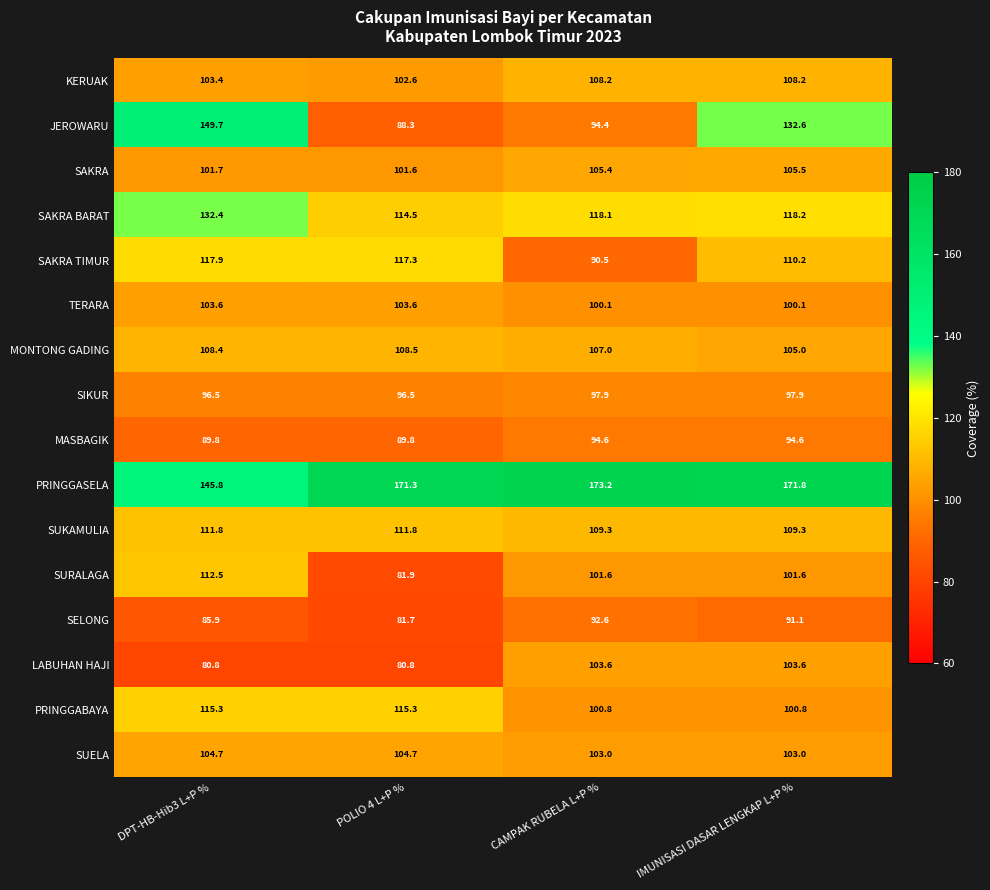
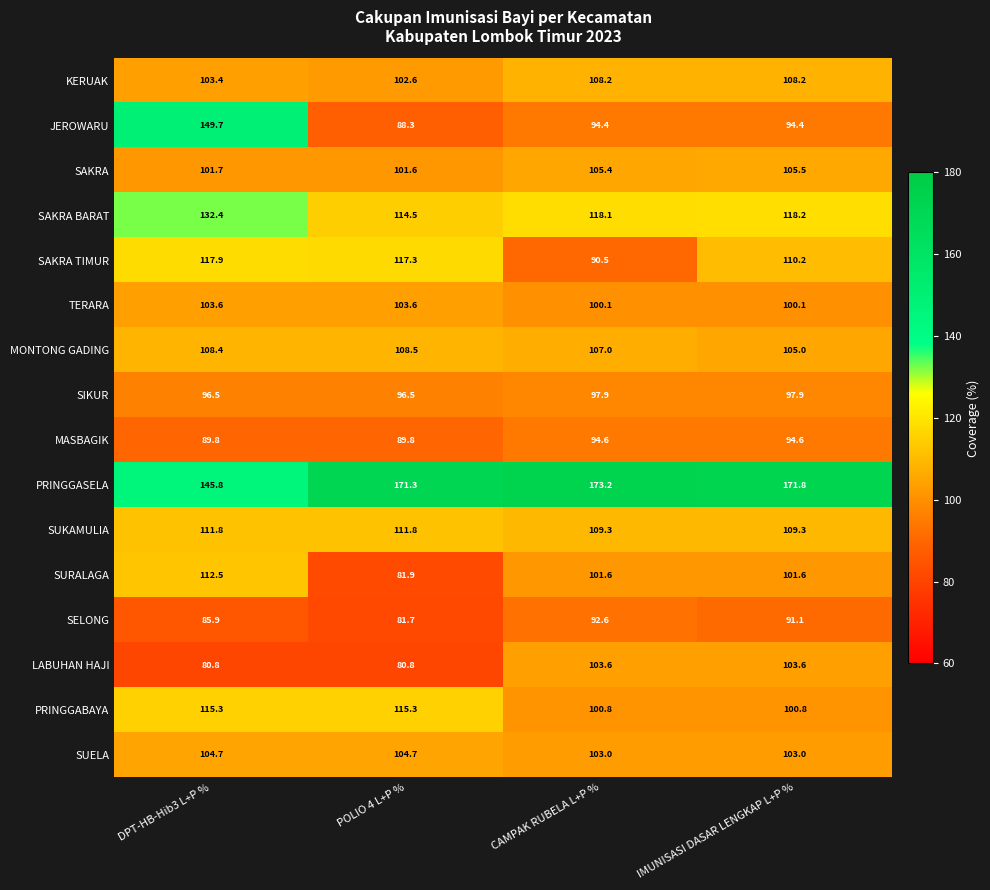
  {
    "KERUAK": {
      "DPT-HB-Hib3 L+P %": 103.4,
      "POLIO 4 L+P %": 102.6,
      "CAMPAK RUBELA L+P %": 108.2,
      "IMUNISASI DASAR LENGKAP L+P %": 108.2
    },
    "JEROWARU": {
      "DPT-HB-Hib3 L+P %": 149.7,
      "POLIO 4 L+P %": 88.3,
      "CAMPAK RUBELA L+P %": 94.4,
-     "IMUNISASI DASAR LENGKAP L+P %": 132.6
+     "IMUNISASI DASAR LENGKAP L+P %": 94.4
    },
    "SAKRA": {
      "DPT-HB-Hib3 L+P %": 101.7,
      "POLIO 4 L+P %": 101.6,
      "CAMPAK RUBELA L+P %": 105.4,
      "IMUNISASI DASAR LENGKAP L+P %": 105.5
    },
    "SAKRA BARAT": {
      "DPT-HB-Hib3 L+P %": 132.4,
      "POLIO 4 L+P %": 114.5,
      "CAMPAK RUBELA L+P %": 118.1,
      "IMUNISASI DASAR LENGKAP L+P %": 118.2
    },
    "SAKRA TIMUR": {
      "DPT-HB-Hib3 L+P %": 117.9,
      "POLIO 4 L+P %": 117.3,
      "CAMPAK RUBELA L+P %": 90.5,
      "IMUNISASI DASAR LENGKAP L+P %": 110.2
    },
    "TERARA": {
      "DPT-HB-Hib3 L+P %": 103.6,
      "POLIO 4 L+P %": 103.6,
      "CAMPAK RUBELA L+P %": 100.1,
      "IMUNISASI DASAR LENGKAP L+P %": 100.1
    },
    "MONTONG GADING": {
      "DPT-HB-Hib3 L+P %": 108.4,
      "POLIO 4 L+P %": 108.5,
      "CAMPAK RUBELA L+P %": 107.0,
      "IMUNISASI DASAR LENGKAP L+P %": 105.0
    },
    "SIKUR": {
      "DPT-HB-Hib3 L+P %": 96.5,
      "POLIO 4 L+P %": 96.5,
      "CAMPAK RUBELA L+P %": 97.9,
      "IMUNISASI DASAR LENGKAP L+P %": 97.9
    },
    "MASBAGIK": {
      "DPT-HB-Hib3 L+P %": 89.8,
      "POLIO 4 L+P %": 89.8,
      "CAMPAK RUBELA L+P %": 94.6,
      "IMUNISASI DASAR LENGKAP L+P %": 94.6
    },
    "PRINGGASELA": {
      "DPT-HB-Hib3 L+P %": 145.8,
      "POLIO 4 L+P %": 171.3,
      "CAMPAK RUBELA L+P %": 173.2,
      "IMUNISASI DASAR LENGKAP L+P %": 171.8
    },
    "SUKAMULIA": {
      "DPT-HB-Hib3 L+P %": 111.8,
      "POLIO 4 L+P %": 111.8,
      "CAMPAK RUBELA L+P %": 109.3,
      "IMUNISASI DASAR LENGKAP L+P %": 109.3
    },
    "SURALAGA": {
      "DPT-HB-Hib3 L+P %": 112.5,
      "POLIO 4 L+P %": 81.9,
      "CAMPAK RUBELA L+P %": 101.6,
      "IMUNISASI DASAR LENGKAP L+P %": 101.6
    },
    "SELONG": {
      "DPT-HB-Hib3 L+P %": 85.9,
      "POLIO 4 L+P %": 81.7,
      "CAMPAK RUBELA L+P %": 92.6,
      "IMUNISASI DASAR LENGKAP L+P %": 91.1
    },
    "LABUHAN HAJI": {
      "DPT-HB-Hib3 L+P %": 80.8,
      "POLIO 4 L+P %": 80.8,
      "CAMPAK RUBELA L+P %": 103.6,
      "IMUNISASI DASAR LENGKAP L+P %": 103.6
    },
    "PRINGGABAYA": {
      "DPT-HB-Hib3 L+P %": 115.3,
      "POLIO 4 L+P %": 115.3,
      "CAMPAK RUBELA L+P %": 100.8,
      "IMUNISASI DASAR LENGKAP L+P %": 100.8
    },
    "SUELA": {
      "DPT-HB-Hib3 L+P %": 104.7,
      "POLIO 4 L+P %": 104.7,
      "CAMPAK RUBELA L+P %": 103.0,
      "IMUNISASI DASAR LENGKAP L+P %": 103.0
    }
  }
